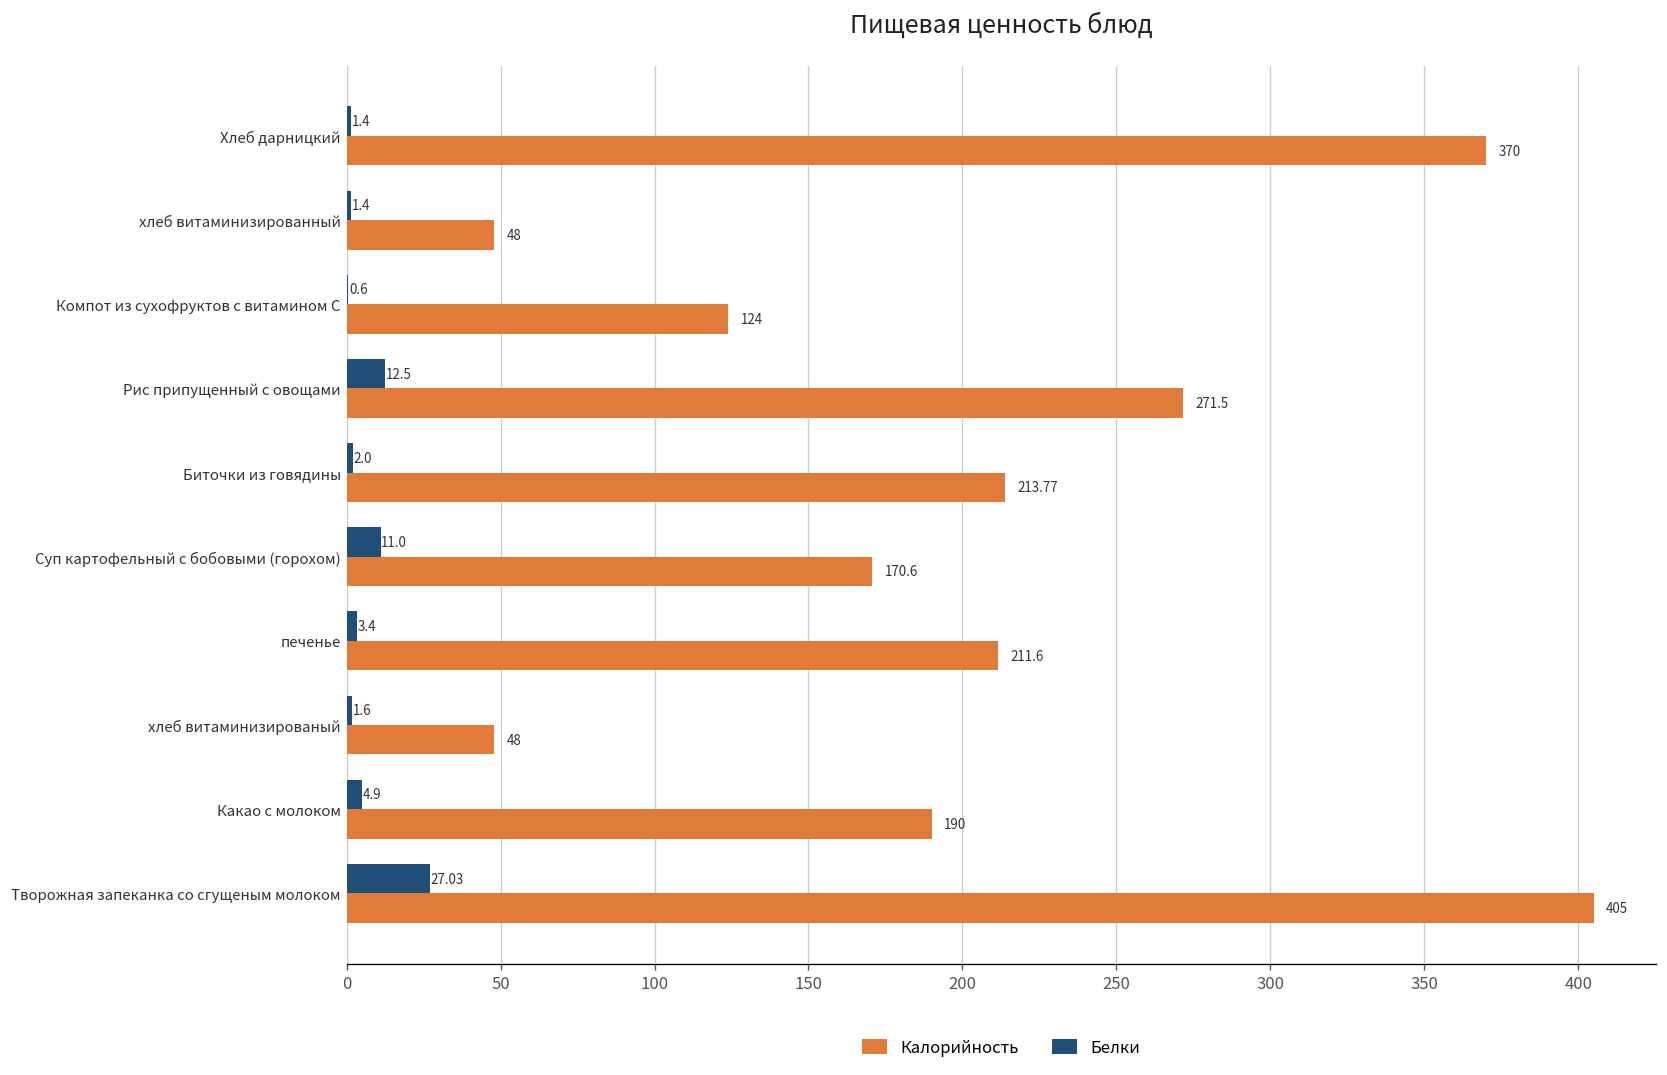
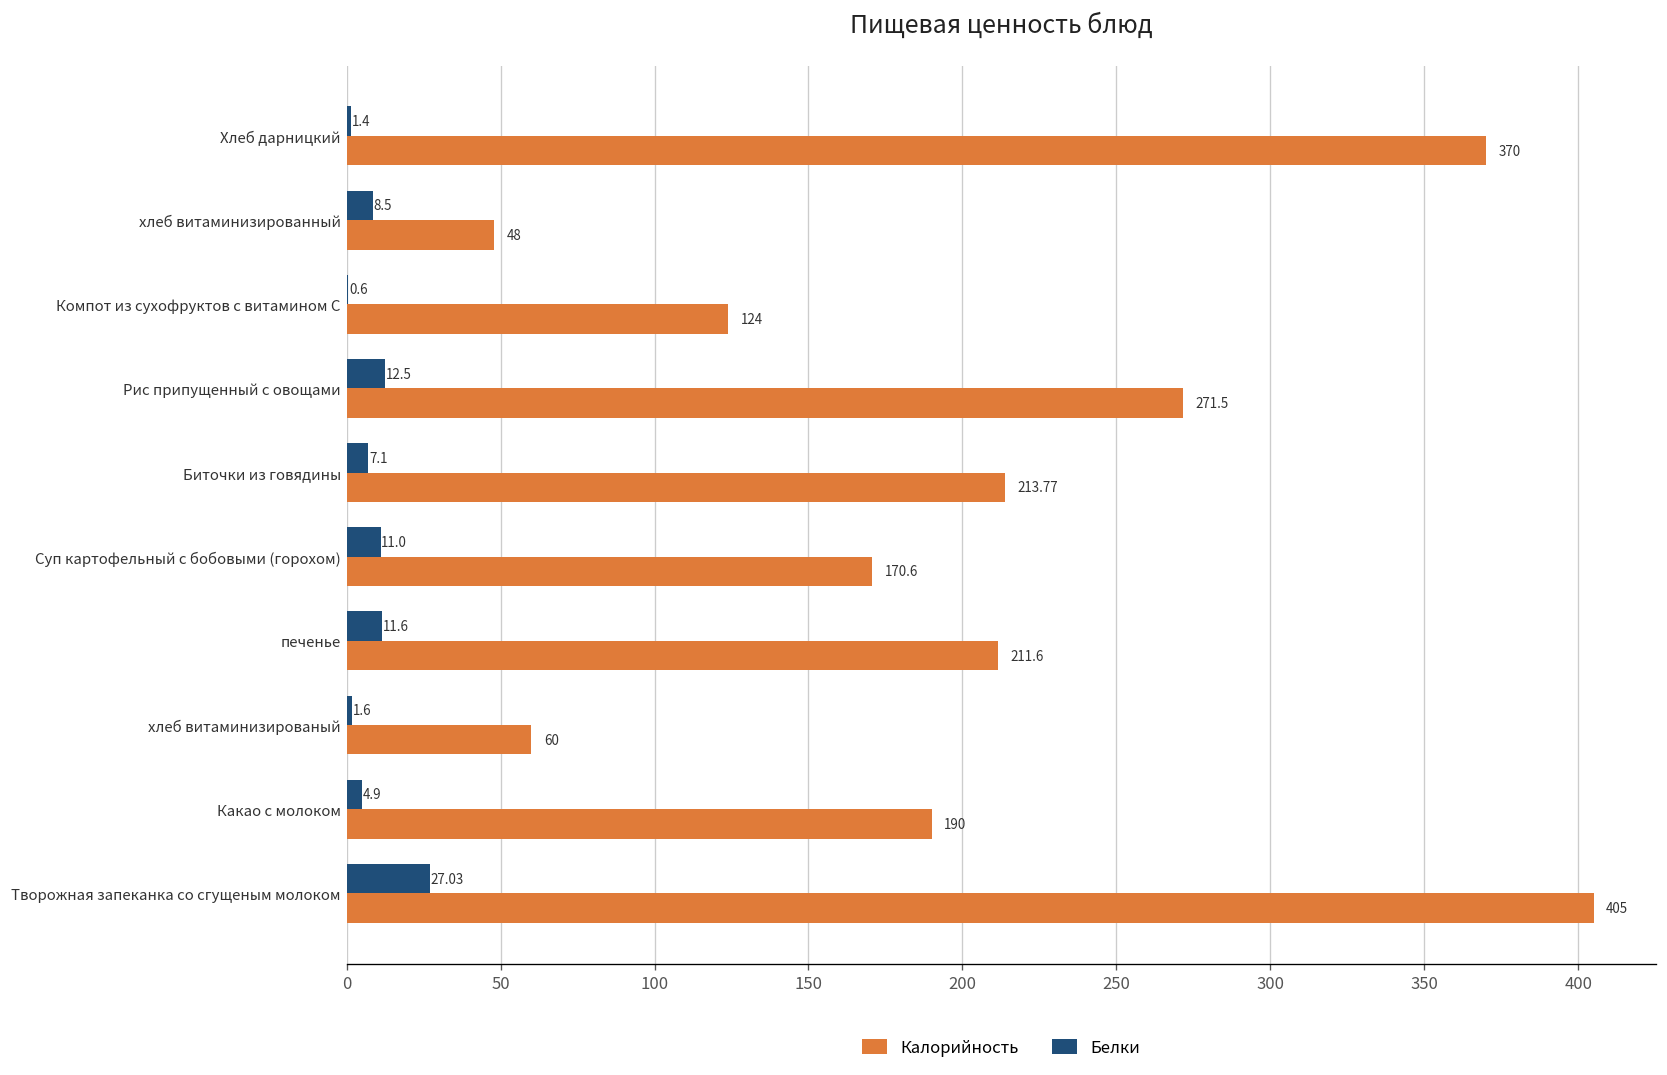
  {
    "Калорийность": {
      "Хлеб дарницкий": 370,
      "хлеб витаминизированный": 48,
      "Компот из сухофруктов с витамином С": 124,
      "Рис припущенный с овощами": 271.5,
      "Биточки из говядины": 213.77,
      "Суп картофельный с бобовыми (горохом)": 170.6,
      "печенье": 211.6,
-     "хлеб витаминизированый": 48,
+     "хлеб витаминизированый": 60,
      "Какао с молоком": 190,
      "Творожная запеканка со сгущеным молоком": 405
    },
    "Белки": {
      "Хлеб дарницкий": 1.4,
-     "хлеб витаминизированный": 1.4,
+     "хлеб витаминизированный": 8.5,
      "Компот из сухофруктов с витамином С": 0.6,
      "Рис припущенный с овощами": 12.5,
-     "Биточки из говядины": 2.0,
+     "Биточки из говядины": 7.1,
      "Суп картофельный с бобовыми (горохом)": 11.0,
-     "печенье": 3.4,
+     "печенье": 11.6,
      "хлеб витаминизированый": 1.6,
      "Какао с молоком": 4.9,
      "Творожная запеканка со сгущеным молоком": 27.03
    }
  }
